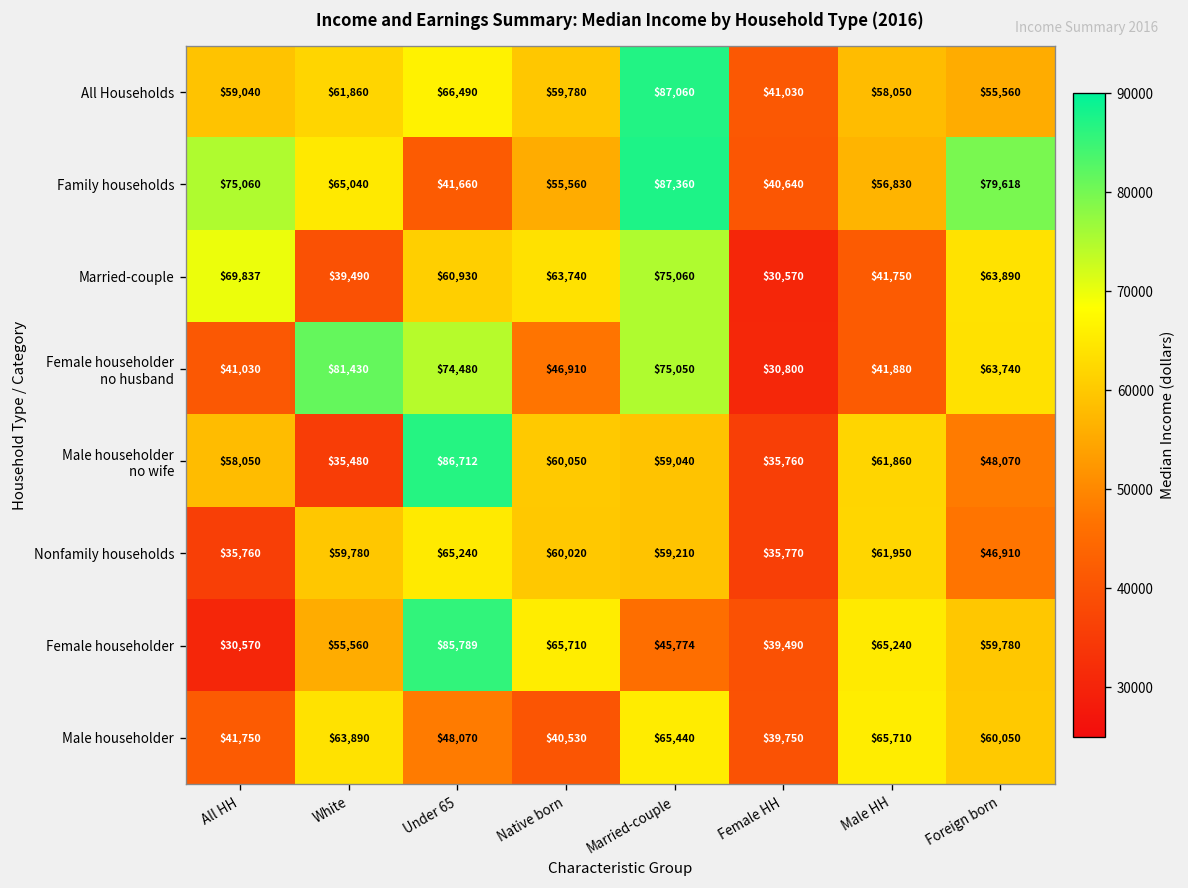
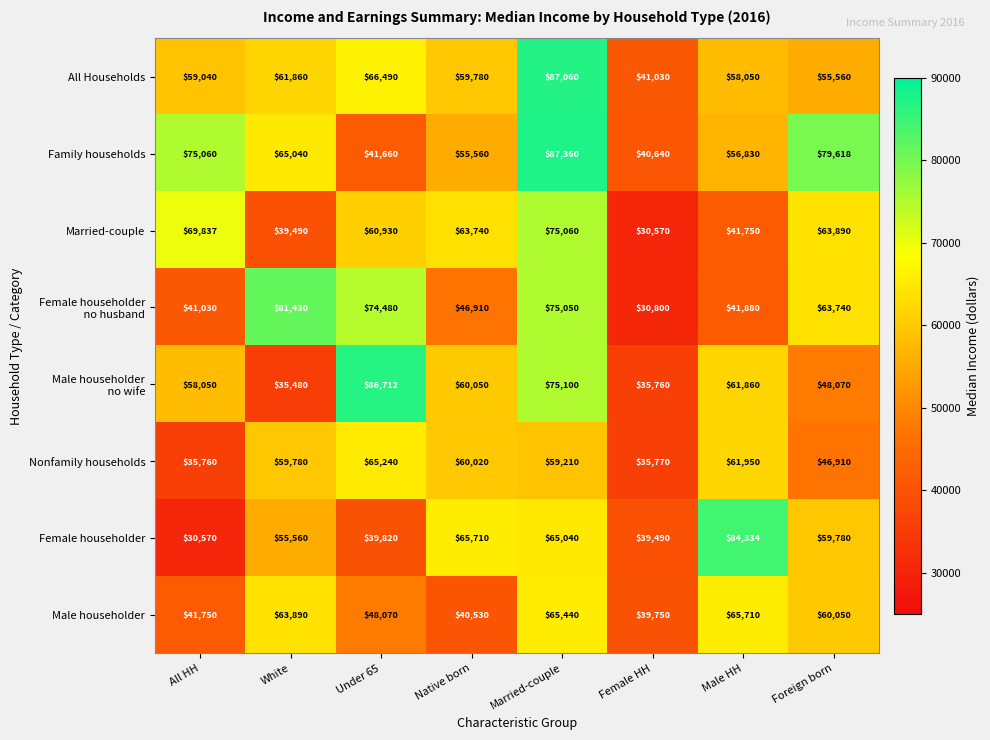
  {
    "All Households": {
      "All HH": "$59,040",
      "White": "$61,860",
      "Under 65": "$66,490",
      "Native born": "$59,780",
      "Married-couple": "$87,060",
      "Female HH": "$41,030",
      "Male HH": "$58,050",
      "Foreign born": "$55,560"
    },
    "Family households": {
      "All HH": "$75,060",
      "White": "$65,040",
      "Under 65": "$41,660",
      "Native born": "$55,560",
      "Married-couple": "$87,360",
      "Female HH": "$40,640",
      "Male HH": "$56,830",
      "Foreign born": "$79,618"
    },
    "Married-couple": {
      "All HH": "$69,837",
      "White": "$39,490",
      "Under 65": "$60,930",
      "Native born": "$63,740",
      "Married-couple": "$75,060",
      "Female HH": "$30,570",
      "Male HH": "$41,750",
      "Foreign born": "$63,890"
    },
    "Female householder no husband": {
      "All HH": "$41,030",
      "White": "$81,430",
      "Under 65": "$74,480",
      "Native born": "$46,910",
      "Married-couple": "$75,050",
      "Female HH": "$30,800",
      "Male HH": "$41,880",
      "Foreign born": "$63,740"
    },
    "Male householder no wife": {
      "All HH": "$58,050",
      "White": "$35,480",
      "Under 65": "$86,712",
      "Native born": "$60,050",
-     "Married-couple": "$59,040",
+     "Married-couple": "$75,100",
      "Female HH": "$35,760",
      "Male HH": "$61,860",
      "Foreign born": "$48,070"
    },
    "Nonfamily households": {
      "All HH": "$35,760",
      "White": "$59,780",
      "Under 65": "$65,240",
      "Native born": "$60,020",
      "Married-couple": "$59,210",
      "Female HH": "$35,770",
      "Male HH": "$61,950",
      "Foreign born": "$46,910"
    },
    "Female householder": {
      "All HH": "$30,570",
      "White": "$55,560",
-     "Under 65": "$85,789",
+     "Under 65": "$39,820",
      "Native born": "$65,710",
-     "Married-couple": "$45,774",
+     "Married-couple": "$65,040",
      "Female HH": "$39,490",
-     "Male HH": "$65,240",
+     "Male HH": "$84,334",
      "Foreign born": "$59,780"
    },
    "Male householder": {
      "All HH": "$41,750",
      "White": "$63,890",
      "Under 65": "$48,070",
      "Native born": "$40,530",
      "Married-couple": "$65,440",
      "Female HH": "$39,750",
      "Male HH": "$65,710",
      "Foreign born": "$60,050"
    }
  }
